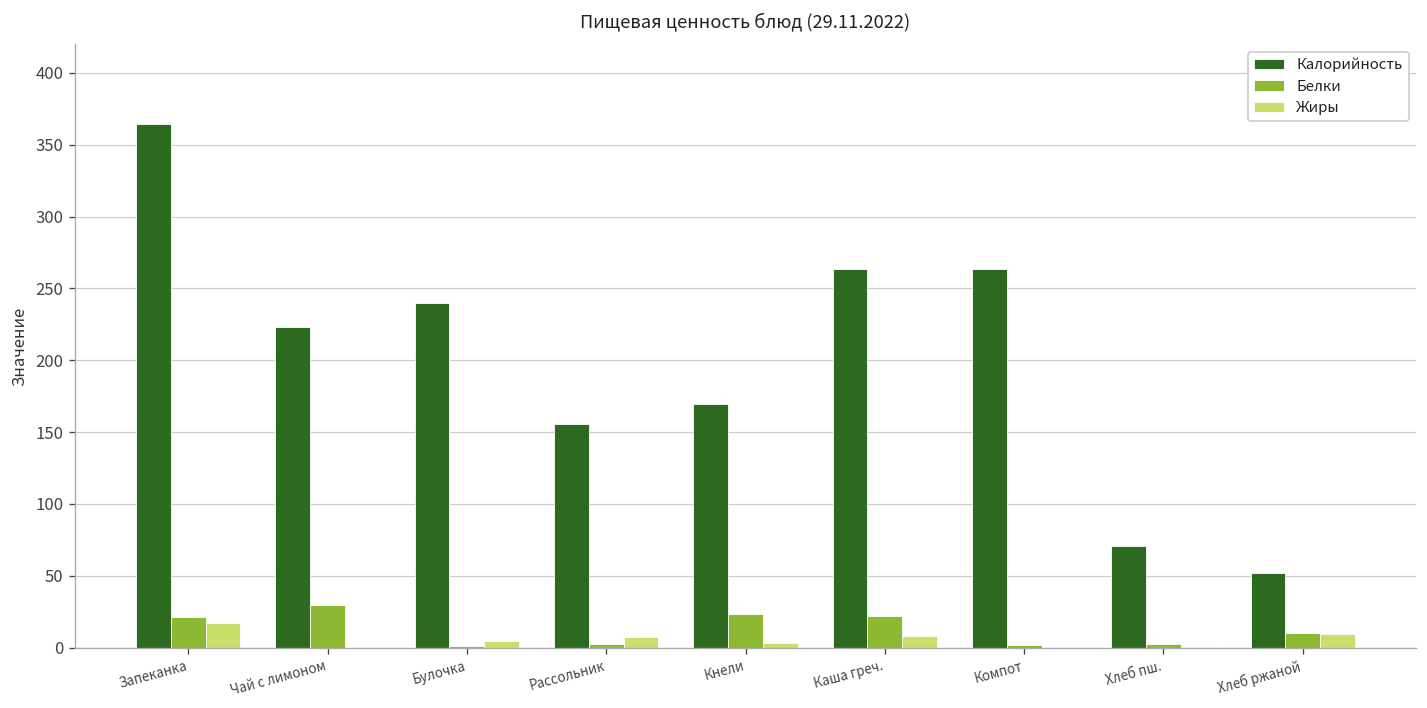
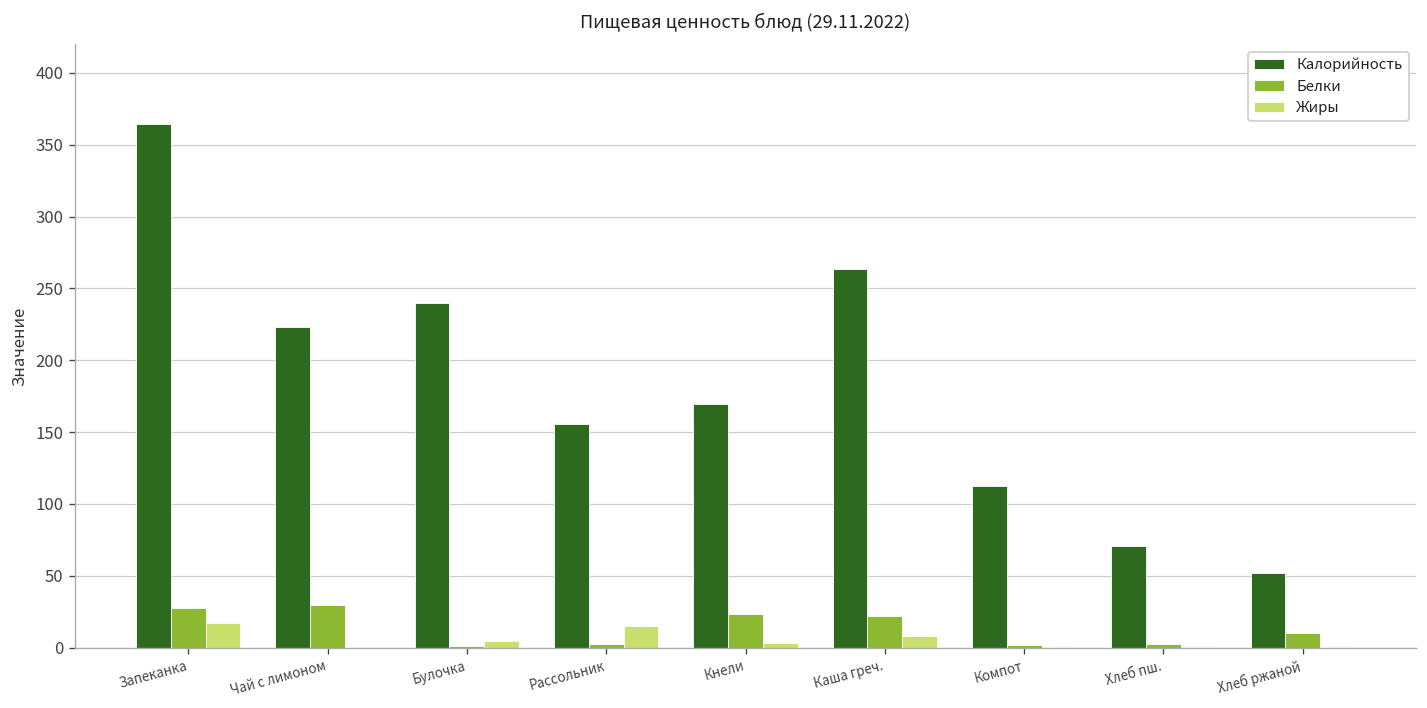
  {
    "Калорийность": {
      "Запеканка": 365,
      "Чай с лимоном": 223,
      "Булочка": 240,
      "Рассольник": 155,
      "Кнели": 170,
      "Каша греч.": 263,
-     "Компот": 263,
+     "Компот": 112,
      "Хлеб пш.": 71,
      "Хлеб ржаной": 52
    },
    "Белки": {
-     "Запеканка": 21,
+     "Запеканка": 28,
      "Чай с лимоном": 30,
      "Рассольник": 2,
      "Кнели": 23,
      "Каша греч.": 22,
      "Хлеб пш.": 2,
      "Хлеб ржаной": 10
    },
    "Жиры": {
      "Запеканка": 17,
      "Чай с лимоном": 0,
      "Булочка": 5,
-     "Рассольник": 7,
+     "Рассольник": 15,
      "Кнели": 4,
      "Каша греч.": 8,
-     "Хлеб ржаной": 10
+     "Хлеб ржаной": 0
    }
  }
